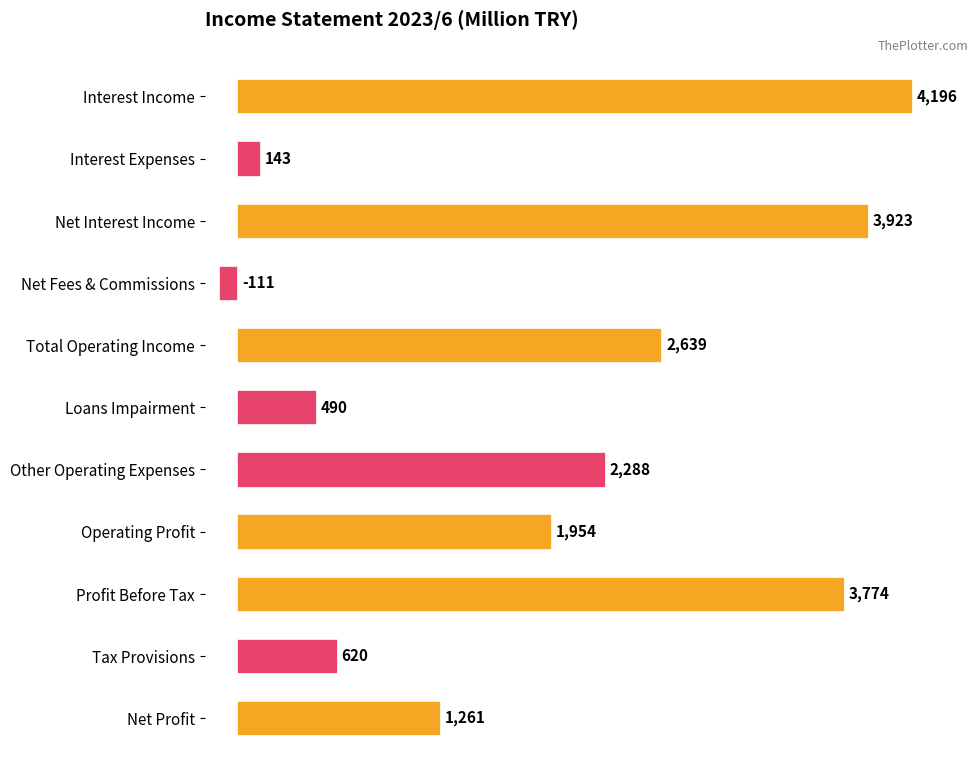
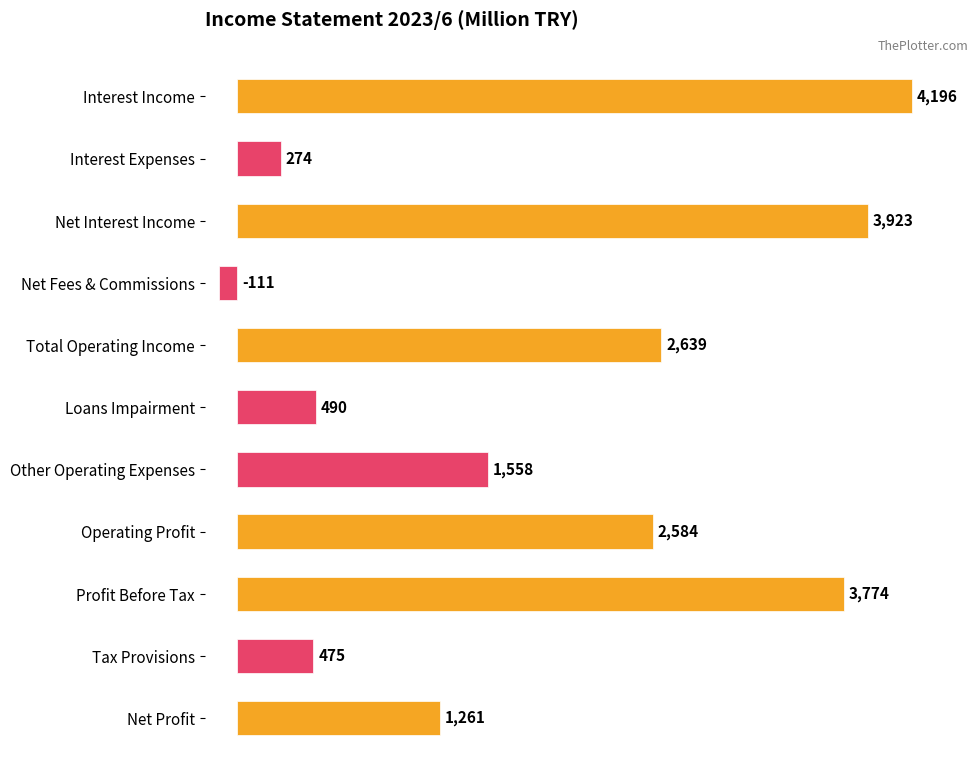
  {
    "Interest Income": "4,196",
-   "Interest Expenses": "143",
+   "Interest Expenses": "274",
    "Net Interest Income": "3,923",
    "Net Fees & Commissions": "-111",
    "Total Operating Income": "2,639",
    "Loans Impairment": "490",
-   "Other Operating Expenses": "2,288",
-   "Operating Profit": "1,954",
+   "Other Operating Expenses": "1,558",
+   "Operating Profit": "2,584",
    "Profit Before Tax": "3,774",
-   "Tax Provisions": "620",
+   "Tax Provisions": "475",
    "Net Profit": "1,261"
  }
